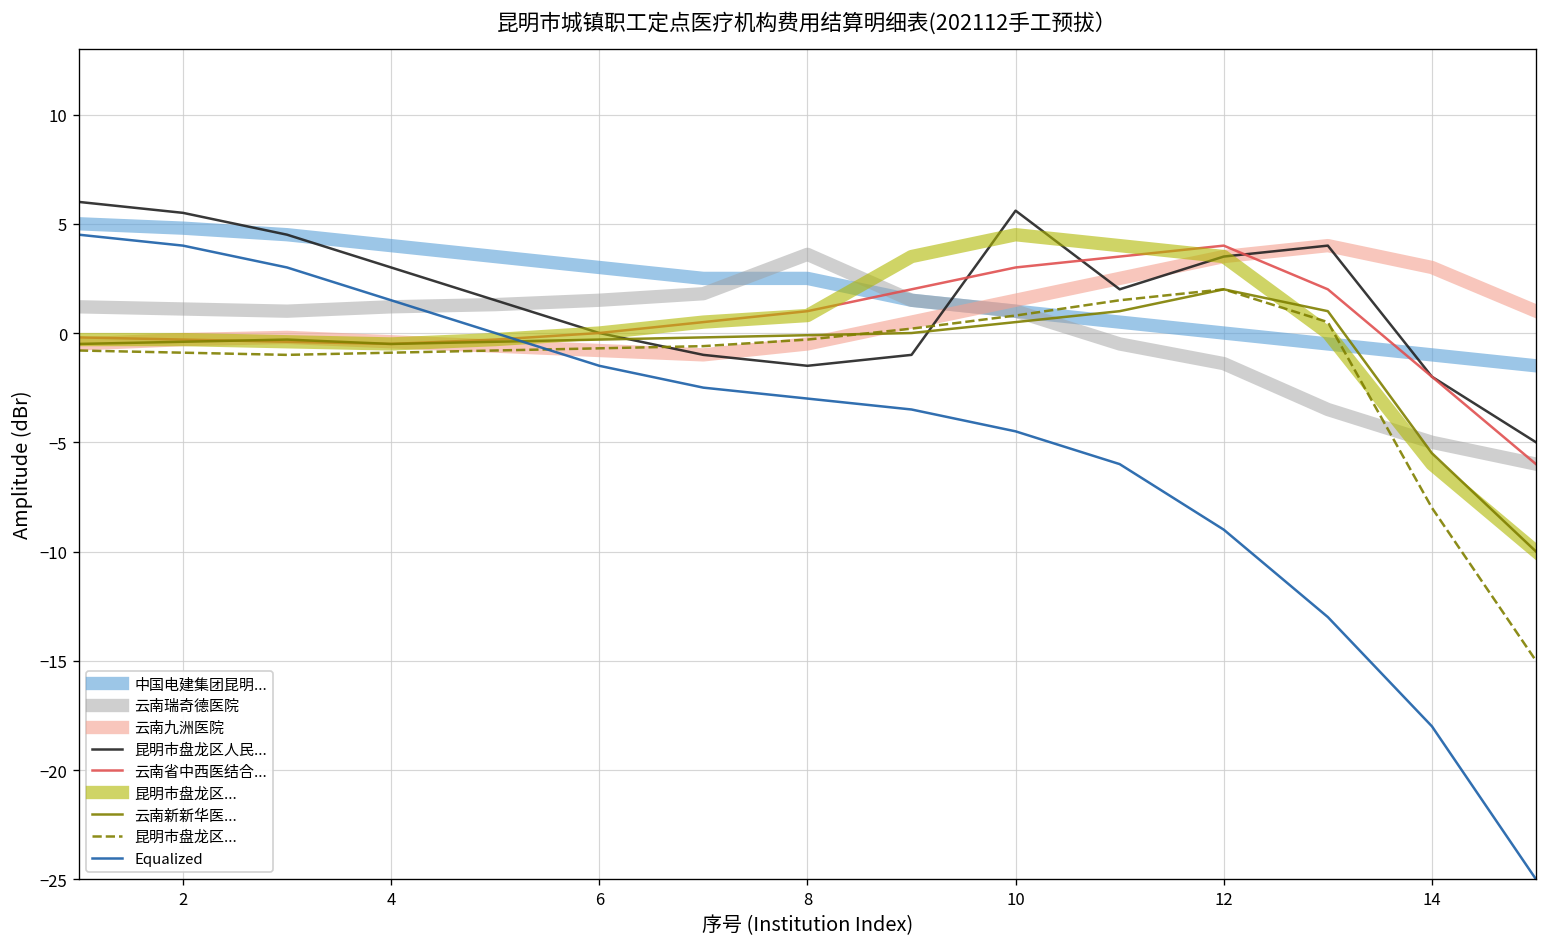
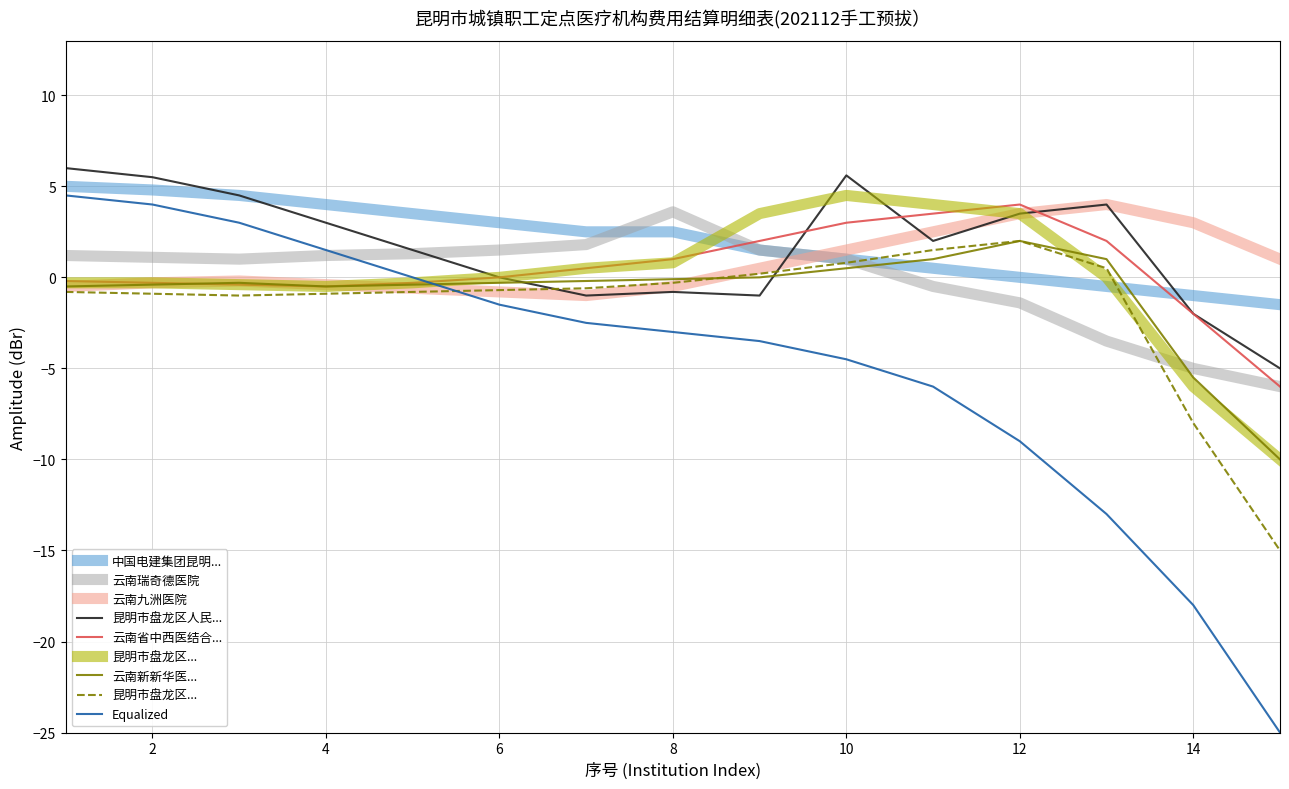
  {
    "中国电建集团昆明...": {
      "2": 4.8,
      "4": 4.0,
      "6": 3.0,
      "8": 2.5,
      "12": 0.0,
      "14": -1.0
    },
    "云南瑞奇德医院": {
      "2": 1.1,
      "4": 1.2,
      "6": 1.5,
      "8": 3.6,
      "12": -1.4,
      "14": -5.0
    },
    "云南九洲医院": {
      "8": -0.5,
      "10": 1.5,
      "14": 3.0
    },
    "昆明市盘龙区人民...": {
      "2": 5.5,
      "4": 3.0,
-     "8": -1.5,
+     "8": -0.8,
      "10": 5.6
    },
    "云南省中西医结合...": {
      "8": 1.0,
      "10": 3.0,
      "12": 4.0
    },
    "Equalized": {
      "2": 4.0,
      "4": 1.5,
      "6": -1.5,
      "8": -3.0,
      "10": -4.5,
      "12": -9.0,
      "14": -18.0
    }
  }
